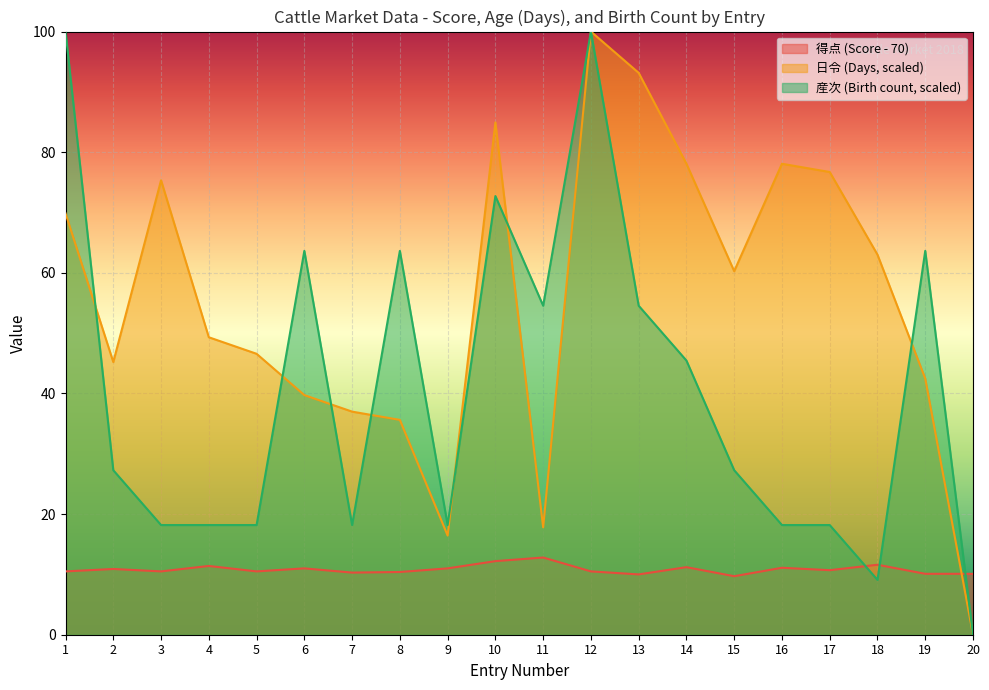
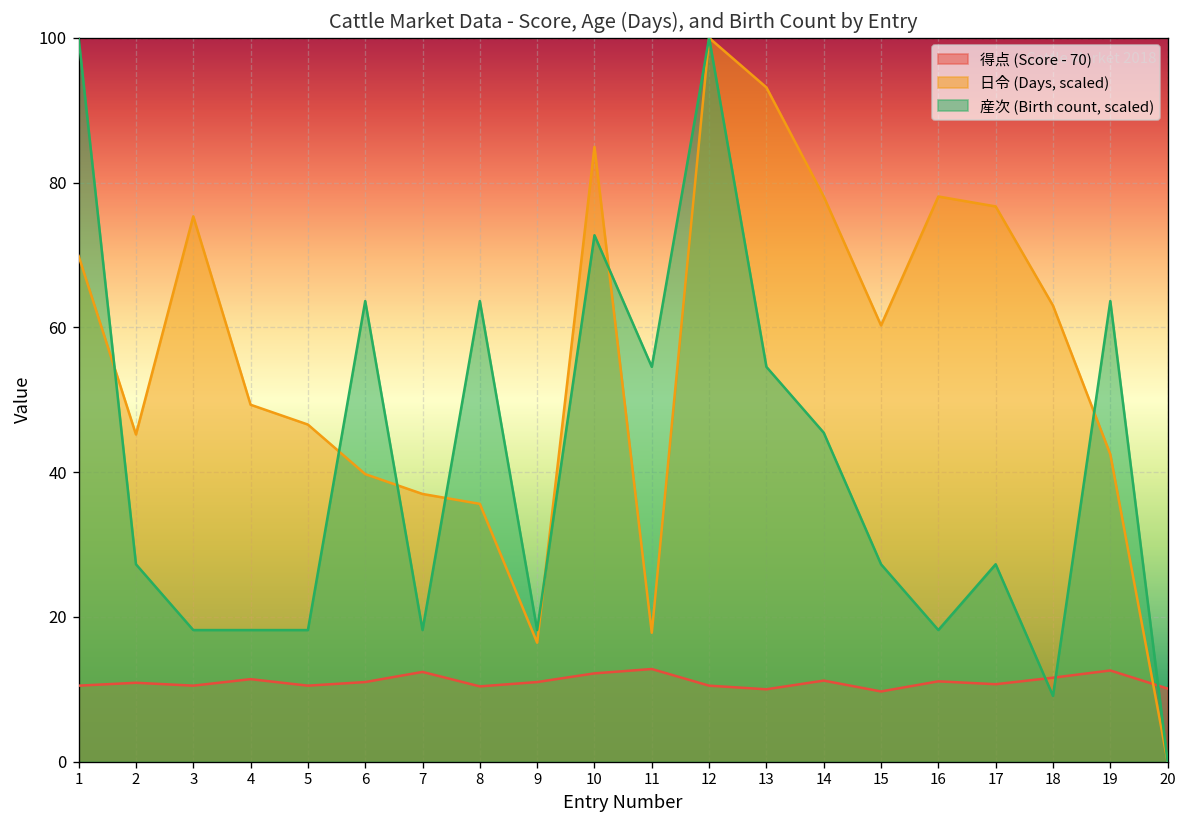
  {
    "得点 (Score - 70)": {
      "1": 11,
      "2": 11,
      "3": 11,
      "4": 11,
      "5": 11,
      "6": 11,
-     "7": 10,
+     "7": 12,
      "8": 10,
      "9": 11,
      "10": 12,
      "11": 13,
      "12": 11,
      "13": 10,
      "14": 11,
      "15": 10,
      "16": 11,
      "17": 11,
      "18": 12,
-     "19": 10,
+     "19": 13,
      "20": 10
    },
    "日令 (Days, scaled)": {
      "1": 70,
      "2": 45,
      "3": 75,
      "4": 49,
      "5": 47,
      "6": 40,
      "7": 37,
      "8": 36,
      "9": 16,
      "10": 85,
      "11": 18,
      "13": 93,
      "14": 78,
      "15": 60,
      "16": 78,
      "17": 77,
      "18": 63,
      "19": 42
    },
    "産次 (Birth count, scaled)": {
      "1": 100,
      "2": 27,
      "3": 18,
      "4": 18,
      "5": 18,
      "6": 64,
      "7": 18,
      "8": 64,
      "9": 18,
      "10": 73,
      "11": 55,
      "13": 55,
      "14": 45,
      "15": 27,
      "16": 18,
-     "17": 18,
+     "17": 27,
      "18": 9,
      "19": 64
    }
  }
